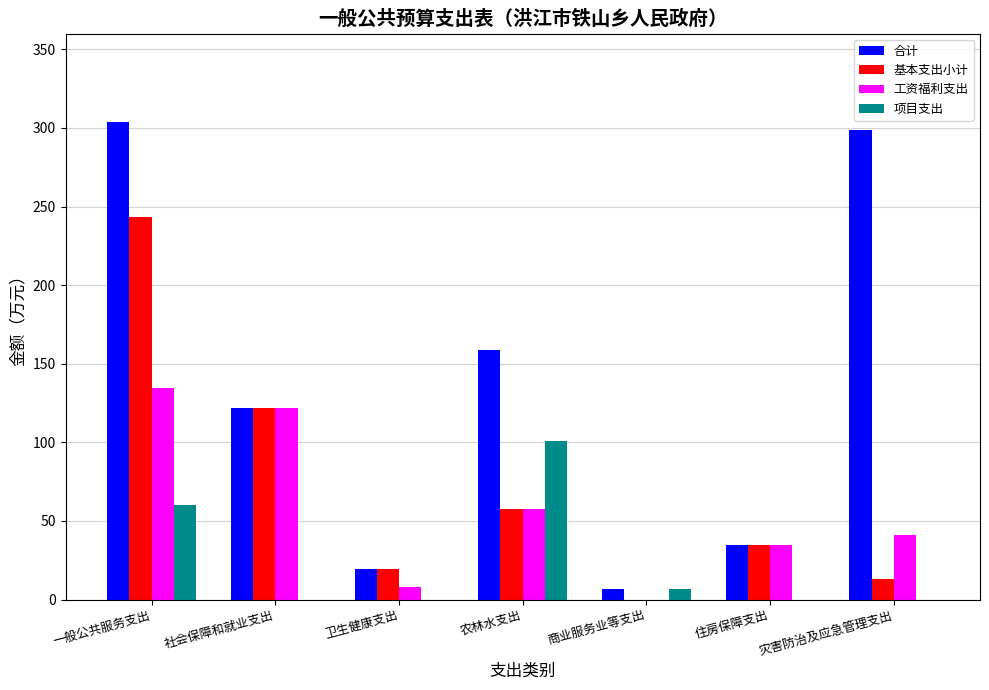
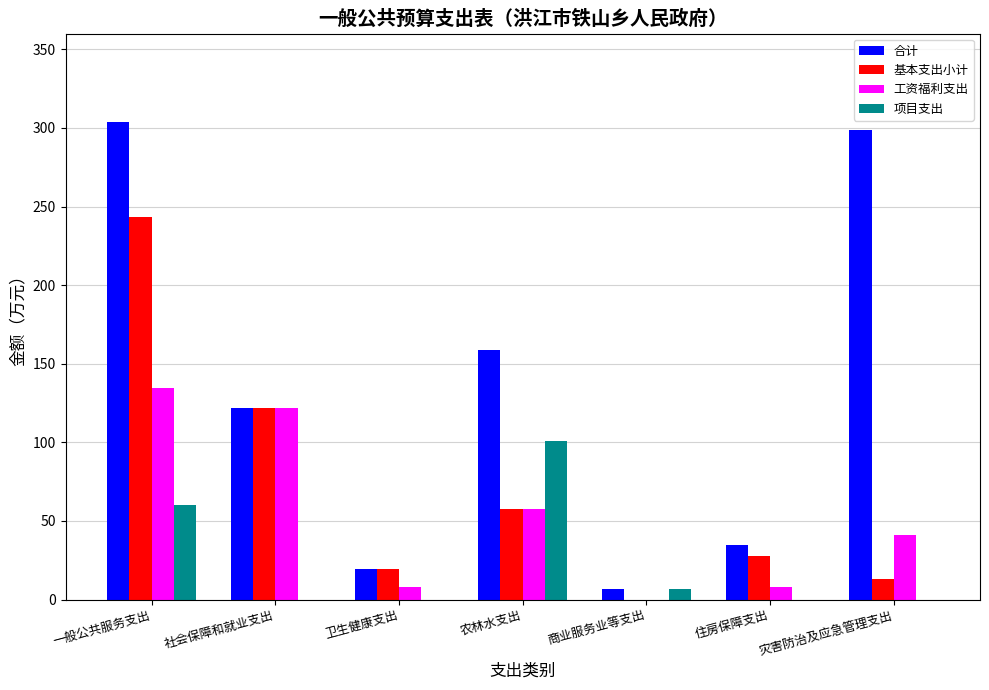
  {
    "合计": {
      "一般公共服务支出": 304,
      "社会保障和就业支出": 122,
      "卫生健康支出": 20,
      "农林水支出": 159,
      "商业服务业等支出": 7,
      "住房保障支出": 35,
      "灾害防治及应急管理支出": 299
    },
    "基本支出小计": {
      "一般公共服务支出": 244,
      "社会保障和就业支出": 122,
      "卫生健康支出": 20,
      "农林水支出": 58,
      "商业服务业等支出": 0,
-     "住房保障支出": 35,
+     "住房保障支出": 28,
      "灾害防治及应急管理支出": 13
    },
    "工资福利支出": {
      "一般公共服务支出": 134,
      "社会保障和就业支出": 122,
      "卫生健康支出": 8,
      "农林水支出": 58,
      "商业服务业等支出": 0,
-     "住房保障支出": 35,
+     "住房保障支出": 8,
      "灾害防治及应急管理支出": 41
    },
    "项目支出": {
      "一般公共服务支出": 60,
      "社会保障和就业支出": 0,
      "卫生健康支出": 0,
      "农林水支出": 101,
      "商业服务业等支出": 7,
      "住房保障支出": 0,
      "灾害防治及应急管理支出": 0
    }
  }
